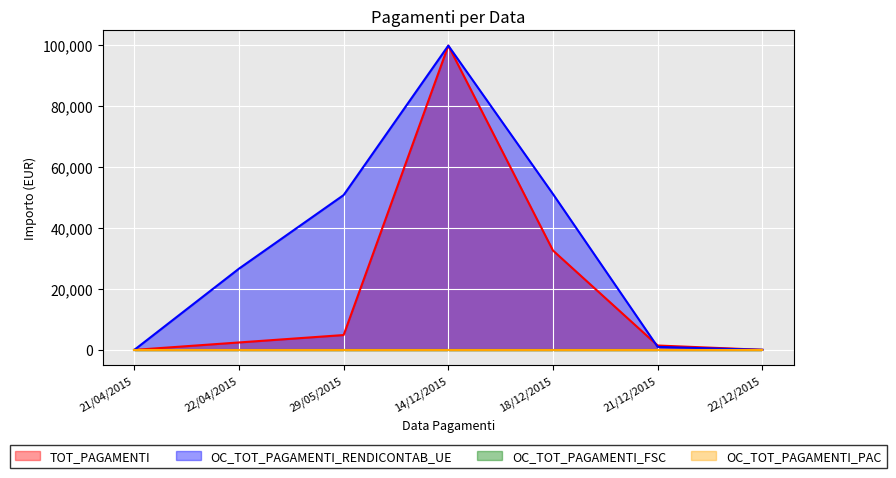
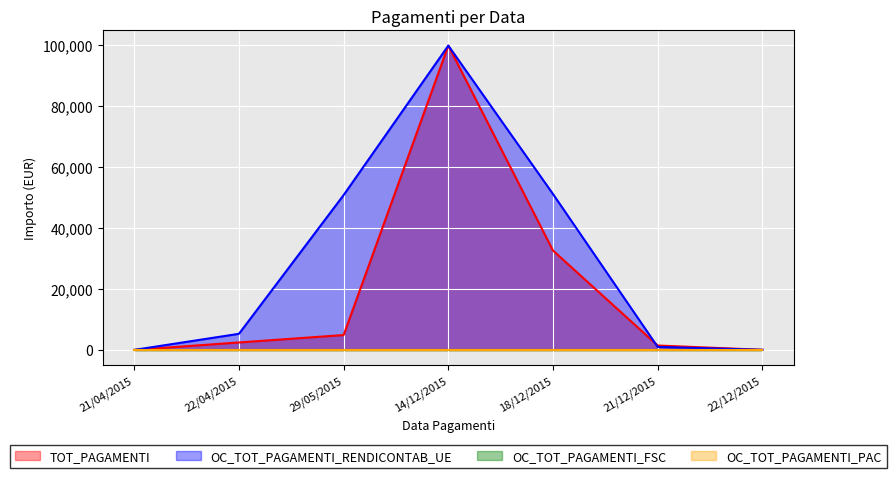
  {
    "TOT_PAGAMENTI": {
      "22/04/2015": "2,000",
      "29/05/2015": "5,000",
      "18/12/2015": "33,000"
    },
    "OC_TOT_PAGAMENTI_RENDICONTAB_UE": {
-     "22/04/2015": "27,000",
+     "22/04/2015": "5,000",
      "29/05/2015": "51,000",
      "18/12/2015": "51,000"
    },
    "OC_TOT_PAGAMENTI_PAC": {
      "22/04/2015": "0",
      "29/05/2015": "0",
      "14/12/2015": "0",
      "18/12/2015": "0",
      "21/12/2015": "0"
    }
  }
